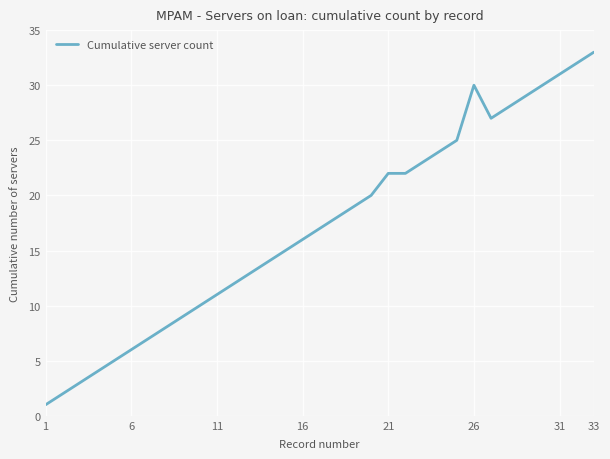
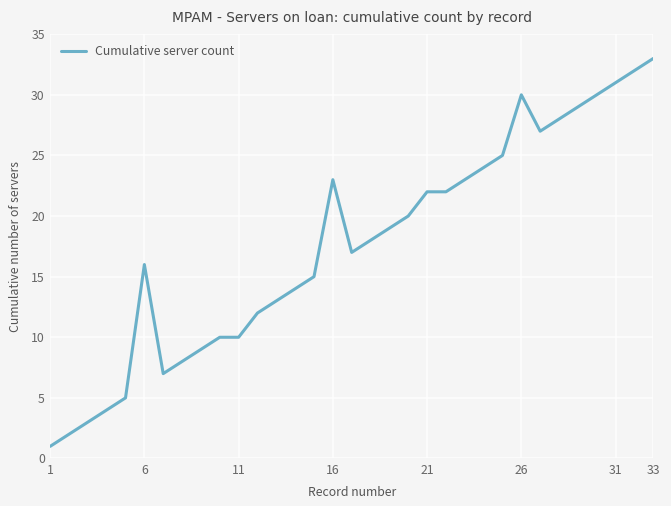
  {
    "1": 1,
-   "6": 6,
-   "11": 11,
-   "16": 16,
+   "6": 16,
+   "11": 10,
+   "16": 23,
    "21": 22,
    "26": 30,
    "31": 31,
    "33": 33
  }
